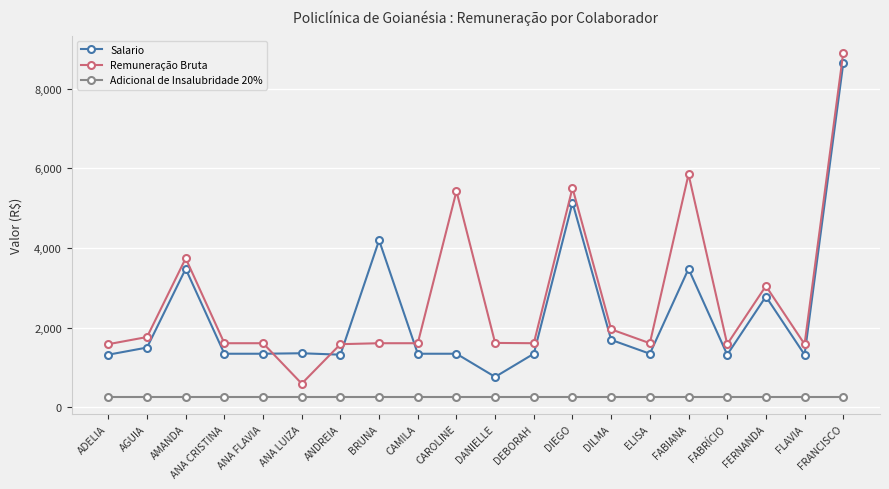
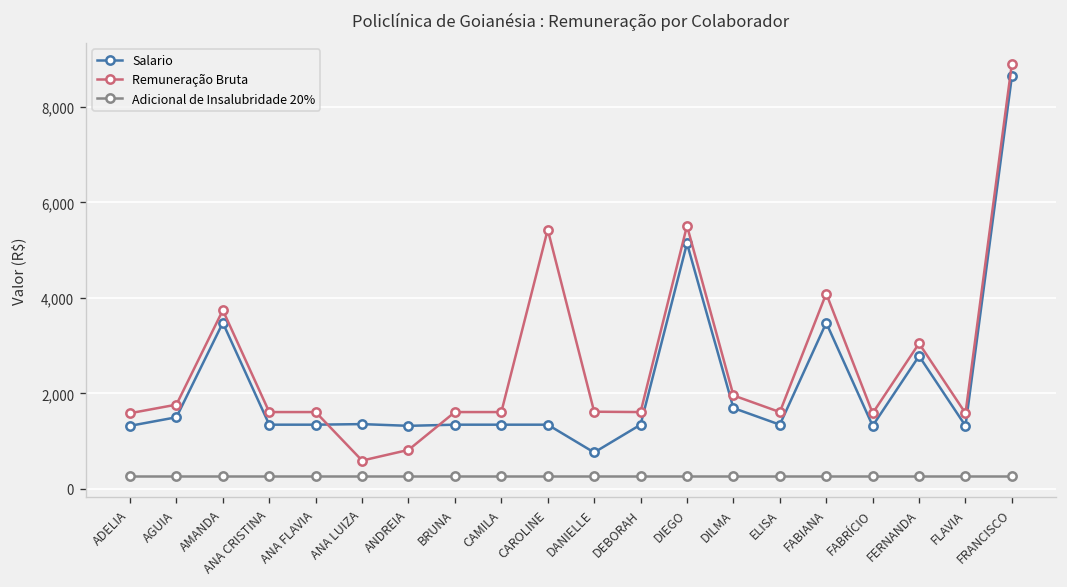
  {
    "Salario": {
      "ADELIA": "1,300",
      "AGUIA": "1,500",
      "AMANDA": "3,500",
      "ANA CRISTINA": "1,300",
      "ANA FLAVIA": "1,300",
      "ANA LUIZA": "1,400",
      "ANDREIA": "1,300",
-     "BRUNA": "4,200",
+     "BRUNA": "1,300",
      "CAMILA": "1,300",
      "CAROLINE": "1,300",
      "DANIELLE": "800",
      "DEBORAH": "1,300",
      "DIEGO": "5,100",
      "DILMA": "1,700",
      "ELISA": "1,300",
      "FABIANA": "3,500",
      "FABRÍCIO": "1,300",
      "FERNANDA": "2,800",
      "FLAVIA": "1,300",
      "FRANCISCO": "8,600"
    },
    "Remuneração Bruta": {
      "ADELIA": "1,600",
      "AGUIA": "1,800",
      "AMANDA": "3,700",
      "ANA CRISTINA": "1,600",
      "ANA FLAVIA": "1,600",
      "ANA LUIZA": "600",
-     "ANDREIA": "1,600",
+     "ANDREIA": "800",
      "BRUNA": "1,600",
      "CAMILA": "1,600",
      "CAROLINE": "5,400",
      "DANIELLE": "1,600",
      "DEBORAH": "1,600",
      "DIEGO": "5,500",
      "DILMA": "2,000",
      "ELISA": "1,600",
-     "FABIANA": "5,900",
+     "FABIANA": "4,100",
      "FABRÍCIO": "1,600",
      "FERNANDA": "3,000",
      "FLAVIA": "1,600",
      "FRANCISCO": "8,900"
    },
    "Adicional de Insalubridade 20%": {
      "ADELIA": "300",
      "AGUIA": "300",
      "AMANDA": "300",
      "ANA CRISTINA": "300",
      "ANA FLAVIA": "300",
      "ANA LUIZA": "300",
      "ANDREIA": "300",
      "BRUNA": "300",
      "CAMILA": "300",
      "CAROLINE": "300",
      "DANIELLE": "300",
      "DEBORAH": "300",
      "DIEGO": "300",
      "DILMA": "300",
      "ELISA": "300",
      "FABIANA": "300",
      "FABRÍCIO": "300",
      "FERNANDA": "300",
      "FLAVIA": "300",
      "FRANCISCO": "300"
    }
  }
